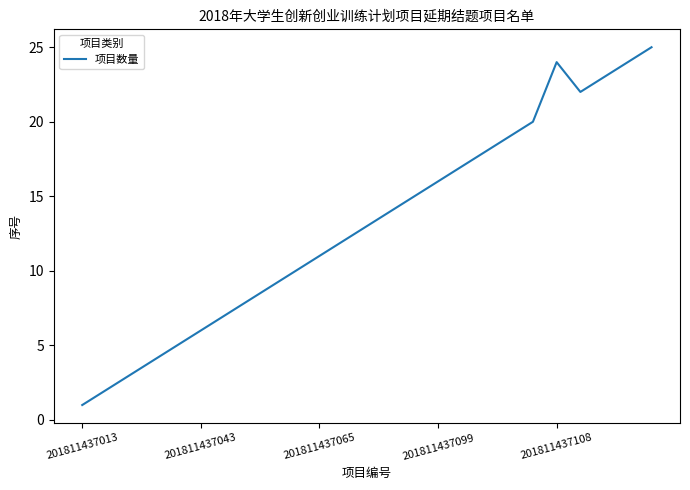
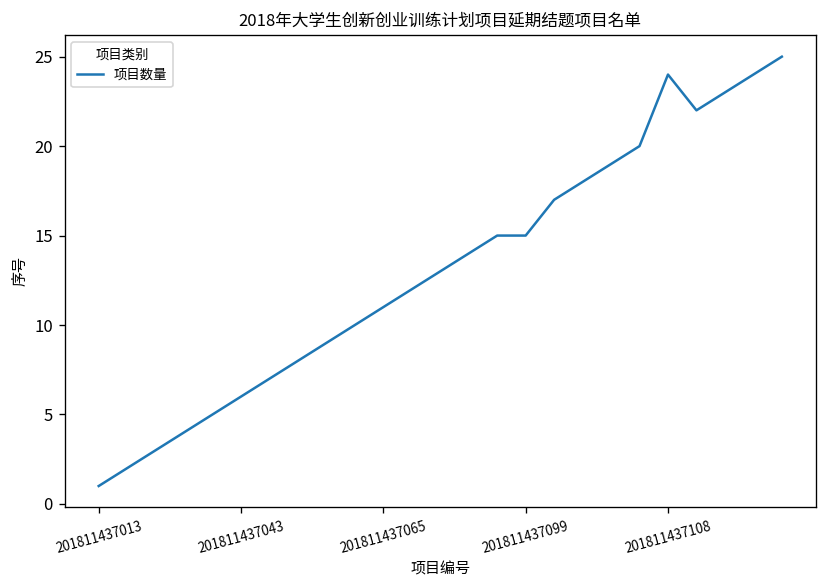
  {
    "201811437013": 1,
    "201811437043": 6,
    "201811437065": 11,
-   "201811437099": 16,
+   "201811437099": 15,
    "201811437108": 24
  }
